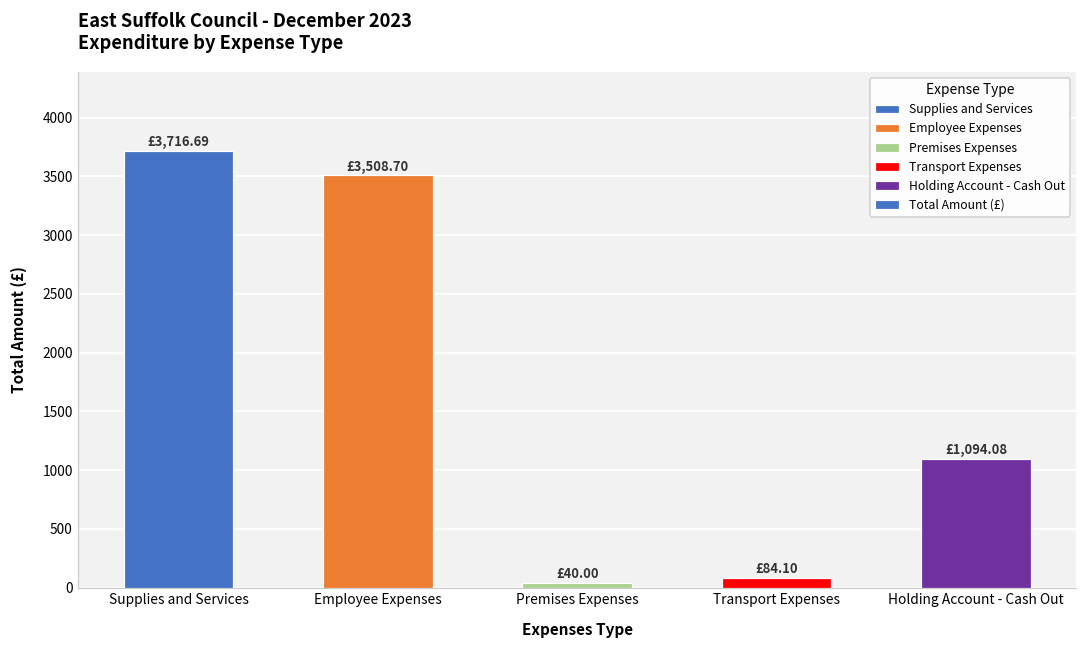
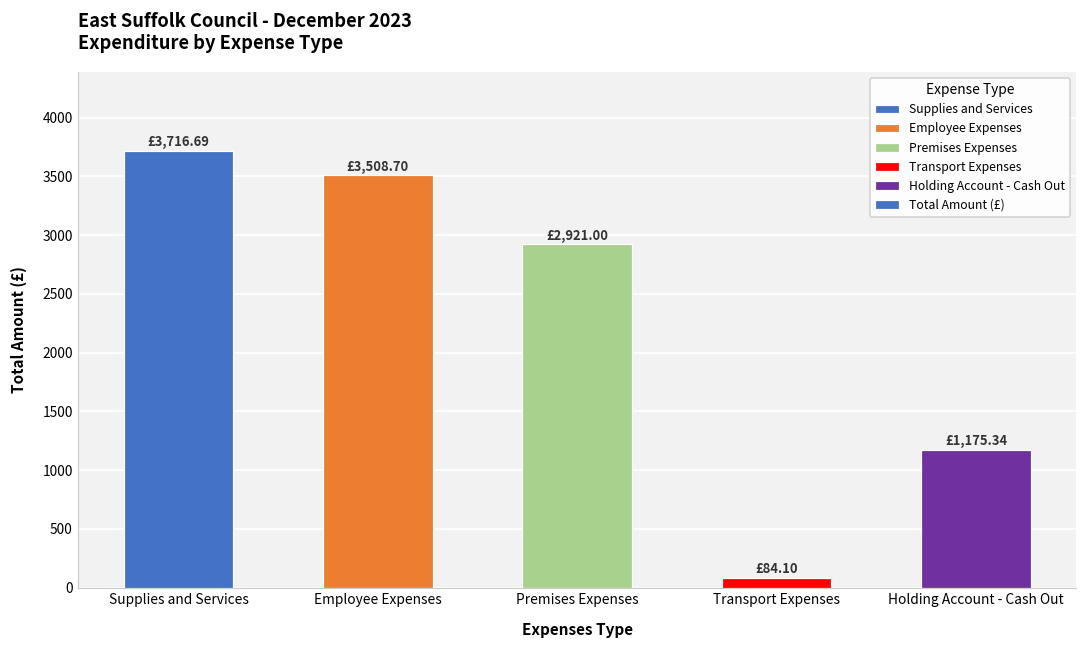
  {
    "Supplies and Services": "£3,716.69",
    "Employee Expenses": "£3,508.70",
-   "Premises Expenses": "£40.00",
+   "Premises Expenses": "£2,921.00",
    "Transport Expenses": "£84.10",
-   "Holding Account - Cash Out": "£1,094.08"
+   "Holding Account - Cash Out": "£1,175.34"
  }
